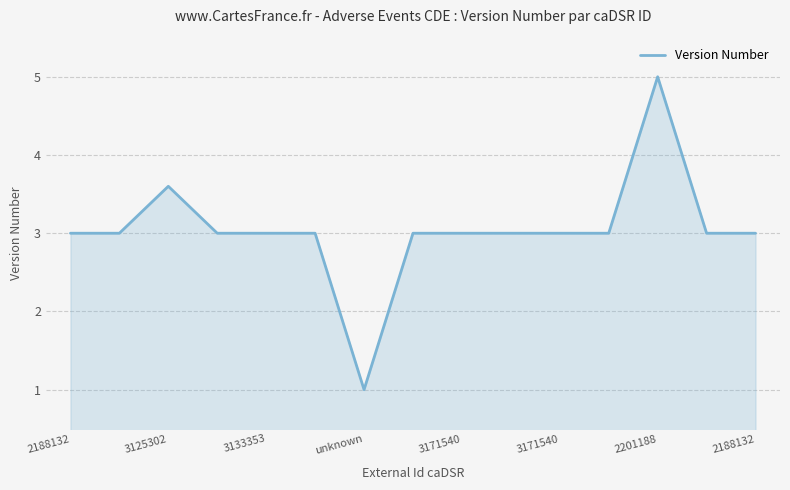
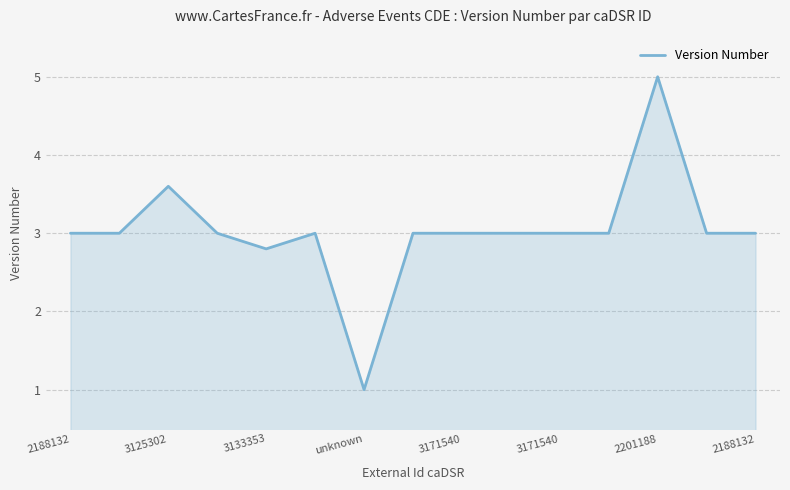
  {
    "3125302": 3.6,
-   "3133353": 3.0,
+   "3133353": 2.8,
    "unknown": 1.0,
    "2201188": 5.0
  }
